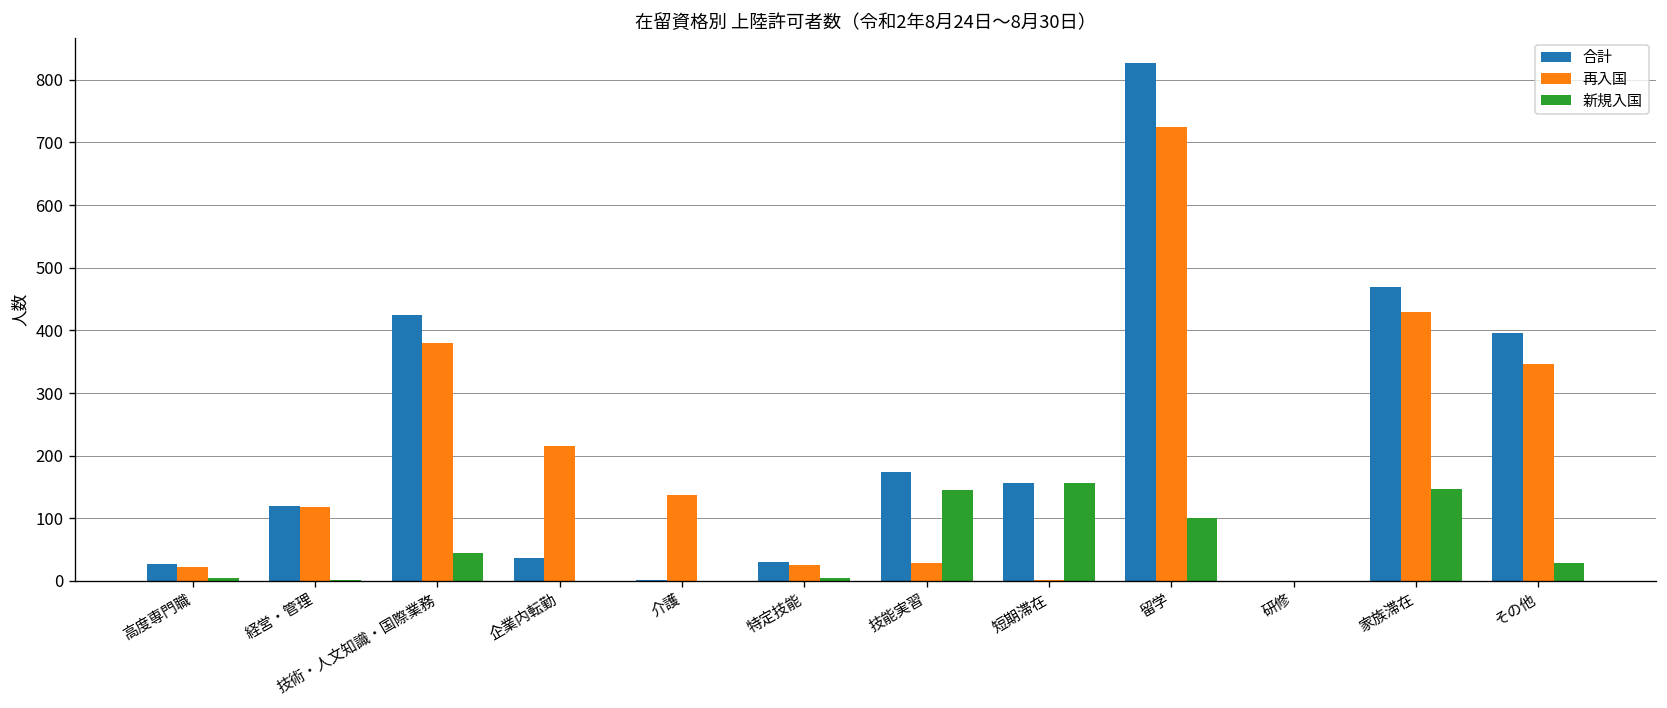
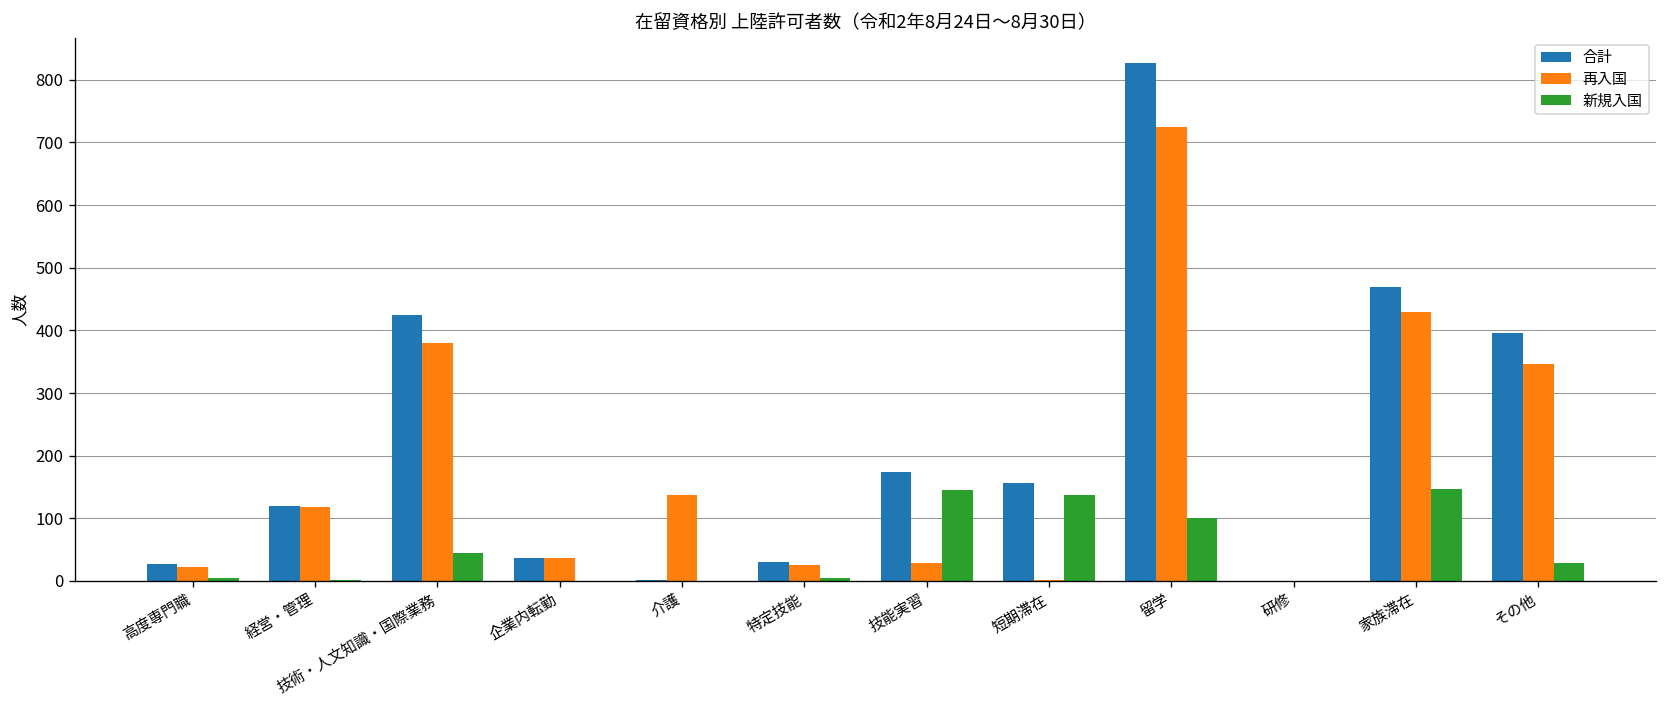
  {
    "合計": {
      "高度専門職": 30,
      "経営・管理": 120,
      "技術・人文知識・国際業務": 420,
      "企業内転勤": 40,
      "特定技能": 30,
      "技能実習": 170,
      "短期滞在": 160,
      "留学": 830,
      "研修": 0,
      "家族滞在": 470,
      "その他": 400
    },
    "再入国": {
      "高度専門職": 20,
      "経営・管理": 120,
      "技術・人文知識・国際業務": 380,
-     "企業内転勤": 220,
+     "企業内転勤": 40,
      "介護": 140,
      "特定技能": 30,
      "技能実習": 30,
      "留学": 730,
      "研修": 0,
      "家族滞在": 430,
      "その他": 350
    },
    "新規入国": {
      "技術・人文知識・国際業務": 40,
      "企業内転勤": 0,
      "介護": 0,
      "技能実習": 150,
-     "短期滞在": 160,
+     "短期滞在": 140,
      "留学": 100,
      "研修": 0,
      "家族滞在": 150,
      "その他": 30
    }
  }
